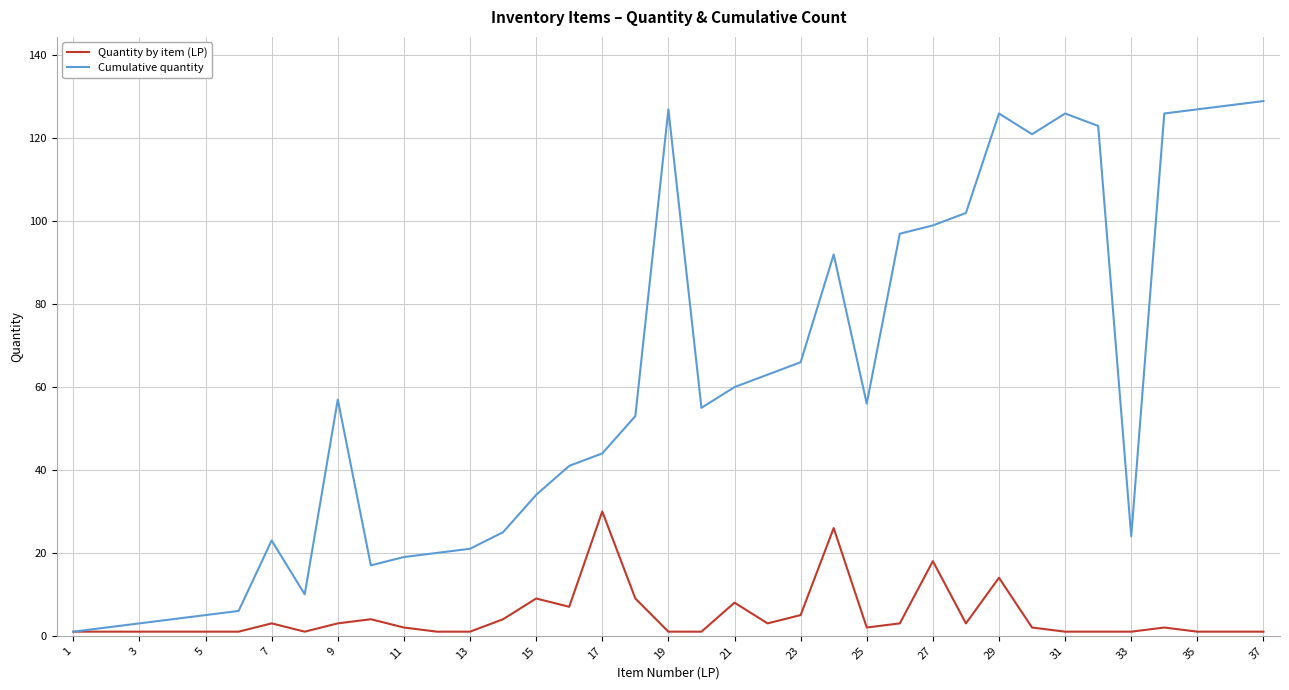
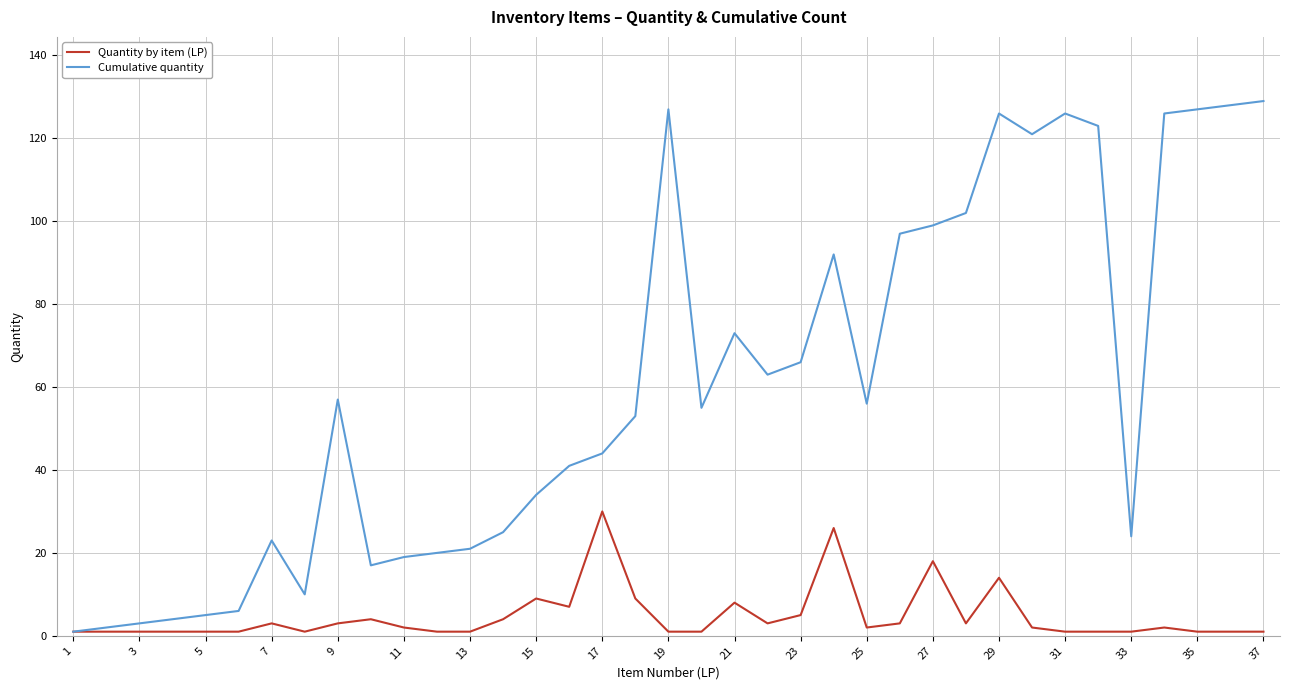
  {
    "Quantity by item (LP)": {
      "3": 1,
      "5": 1,
      "7": 3,
      "9": 3,
      "11": 2,
      "13": 1,
      "15": 9,
      "17": 30,
      "19": 1,
      "21": 8,
      "23": 5,
      "25": 2,
      "27": 18,
      "29": 14,
      "31": 1,
      "33": 1,
      "35": 1,
      "37": 1
    },
    "Cumulative quantity": {
      "3": 3,
      "5": 5,
      "7": 23,
      "9": 57,
      "11": 19,
      "13": 21,
      "15": 34,
      "17": 44,
      "19": 127,
-     "21": 60,
+     "21": 73,
      "23": 66,
      "25": 56,
      "27": 99,
      "29": 126,
      "31": 126,
      "33": 24,
      "35": 127,
      "37": 129
    }
  }
